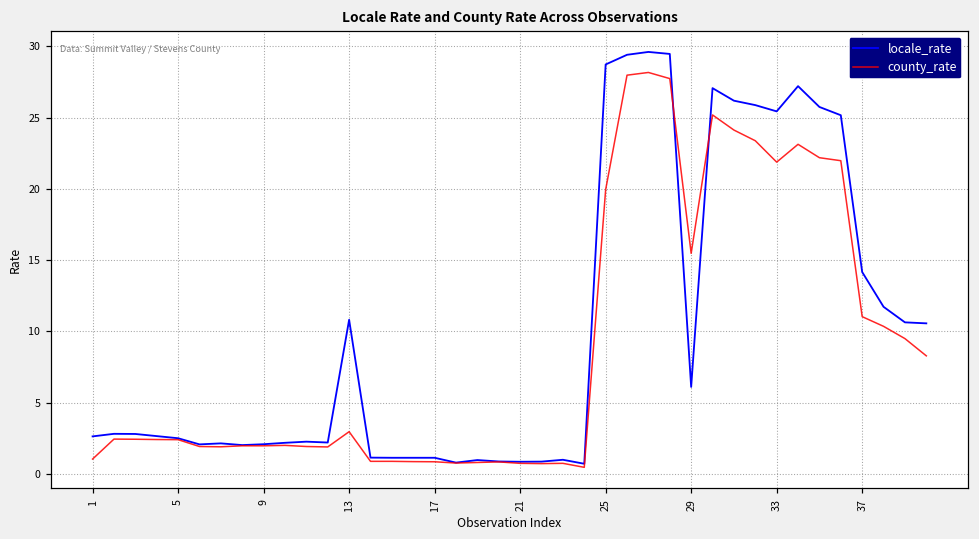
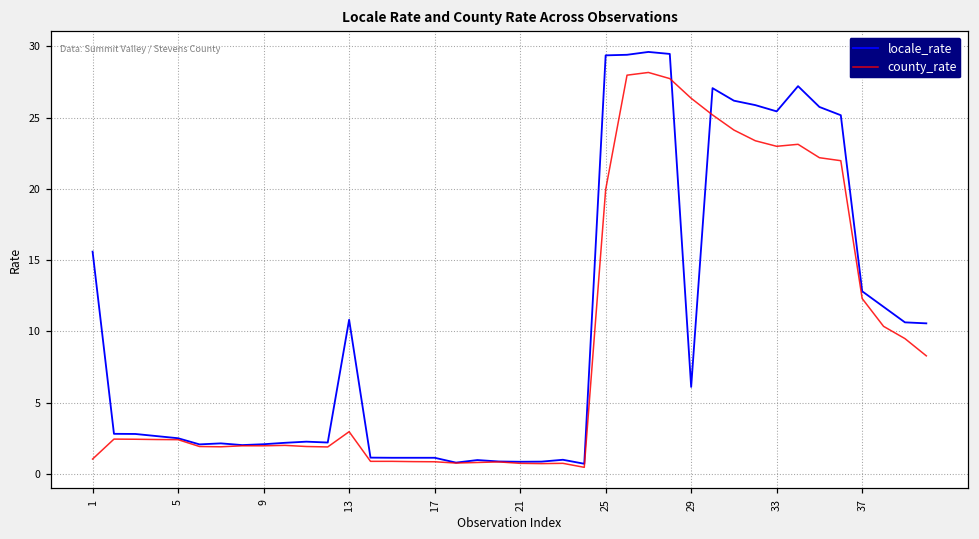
  {
    "locale_rate": {
-     "1": 2.6,
+     "1": 15.6,
      "13": 10.8,
      "17": 1.1,
-     "25": 28.7,
+     "25": 29.4,
      "29": 6.1,
      "33": 25.4,
-     "37": 14.2
+     "37": 12.8
    },
    "county_rate": {
      "1": 1.1,
      "13": 3.0,
      "17": 0.9,
      "25": 20.0,
-     "29": 15.5,
-     "33": 21.9,
-     "37": 11.0
+     "29": 26.4,
+     "33": 23.0,
+     "37": 12.3
    }
  }
